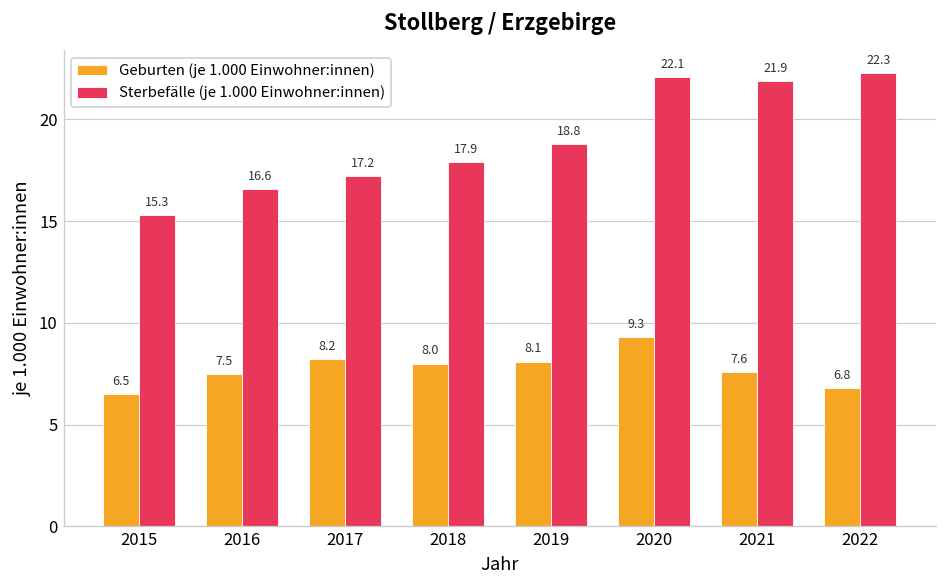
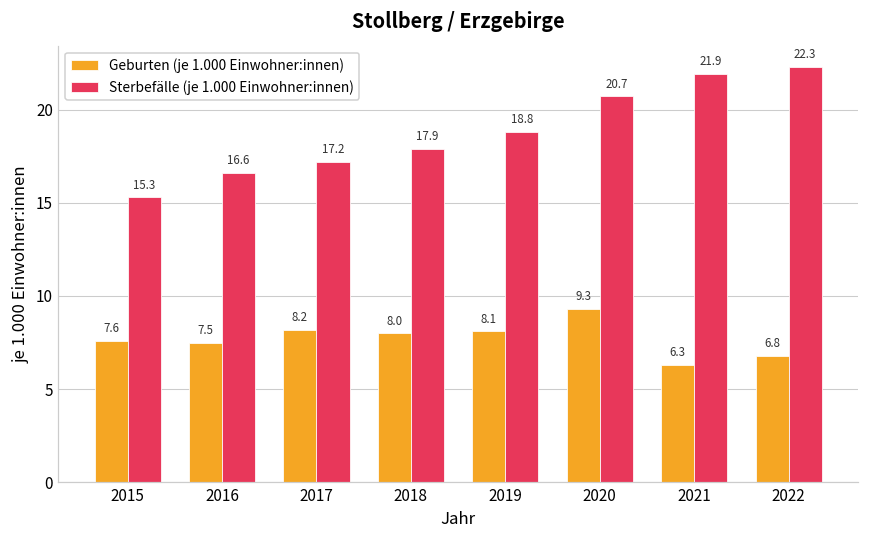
  {
    "Geburten (je 1.000 Einwohner:innen)": {
-     "2015": 6.5,
+     "2015": 7.6,
      "2016": 7.5,
      "2017": 8.2,
      "2018": 8.0,
      "2019": 8.1,
      "2020": 9.3,
-     "2021": 7.6,
+     "2021": 6.3,
      "2022": 6.8
    },
    "Sterbefälle (je 1.000 Einwohner:innen)": {
      "2015": 15.3,
      "2016": 16.6,
      "2017": 17.2,
      "2018": 17.9,
      "2019": 18.8,
-     "2020": 22.1,
+     "2020": 20.7,
      "2021": 21.9,
      "2022": 22.3
    }
  }
